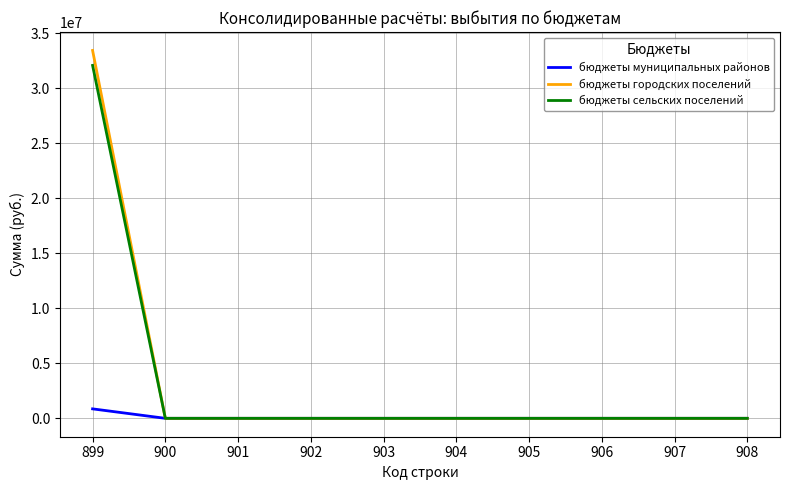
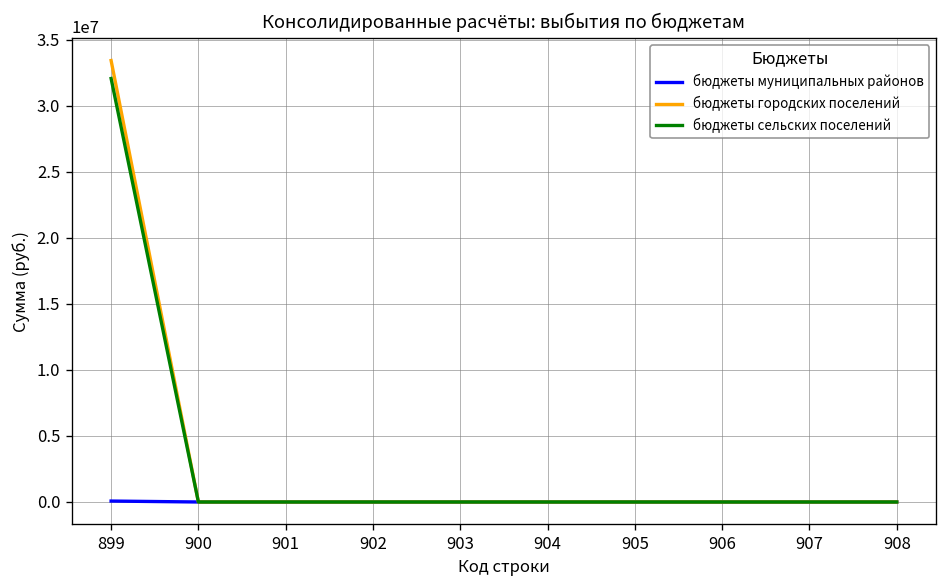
  {
    "бюджеты муниципальных районов": {
-     "899": 900000
+     "899": 100000
    },
    "бюджеты городских поселений": {
      "899": 33400000
    },
    "бюджеты сельских поселений": {
      "899": 32100000
    }
  }
